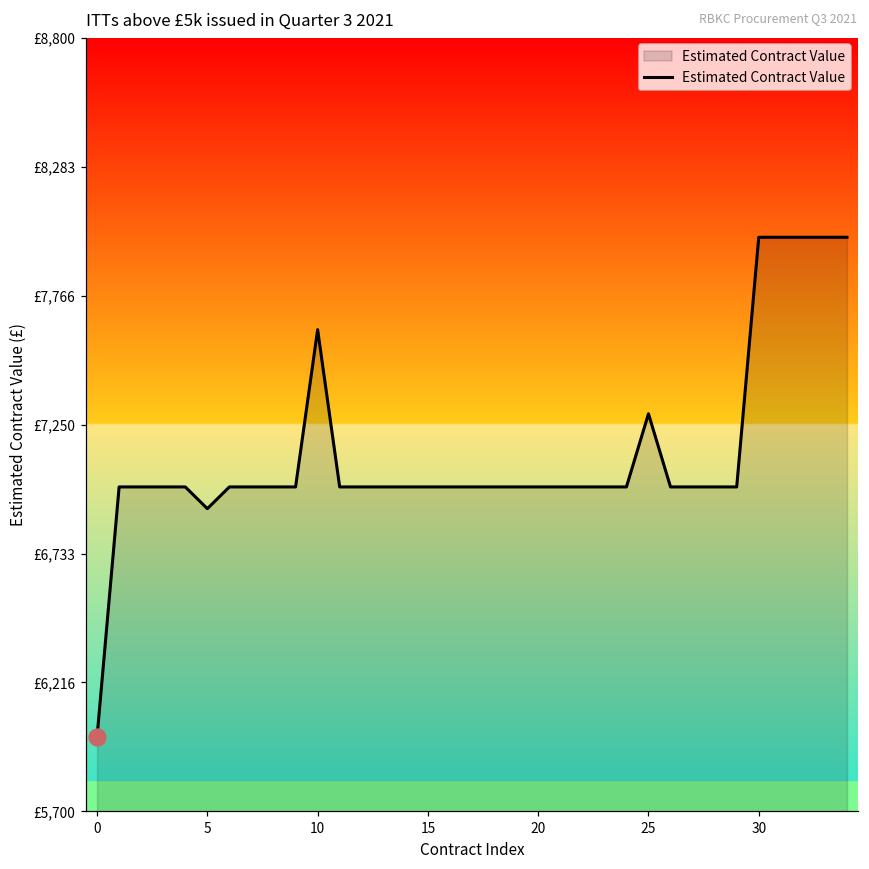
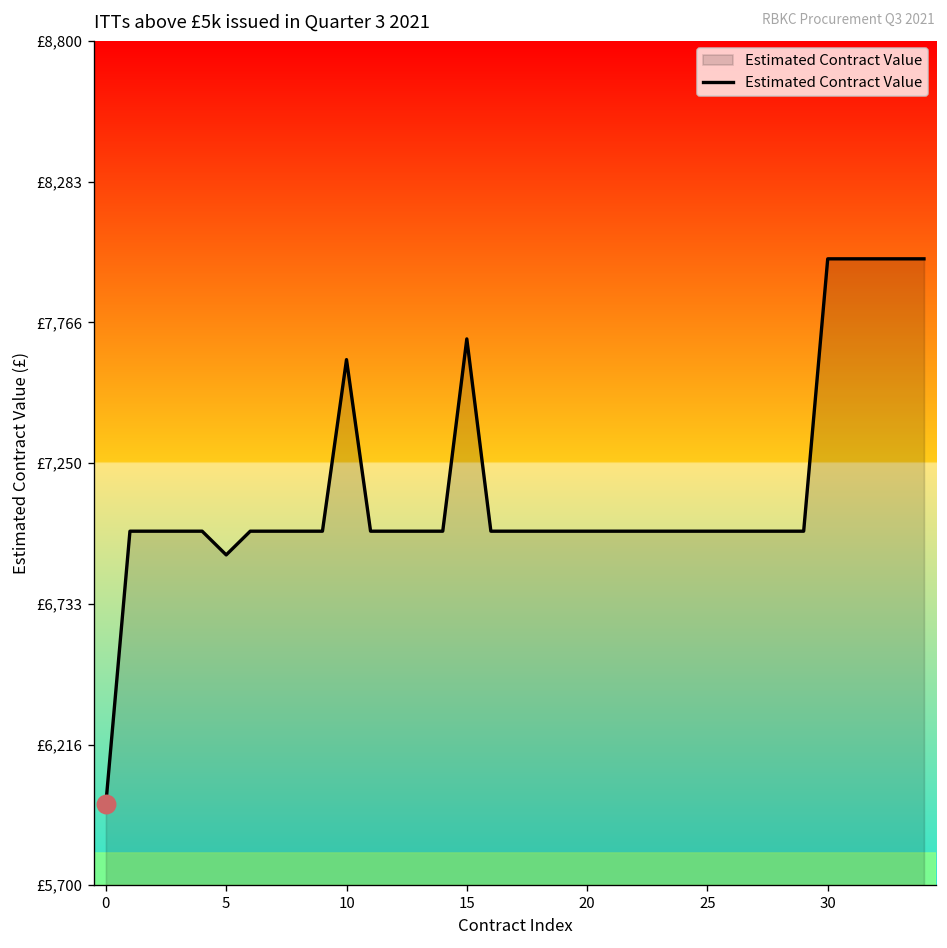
  {
    "Estimated Contract Value": {
      "5": "£6,910",
      "10": "£7,630",
-     "15": "£7,000",
+     "15": "£7,710",
      "20": "£7,000",
-     "25": "£7,290",
+     "25": "£7,000",
      "30": "£8,000"
    }
  }
